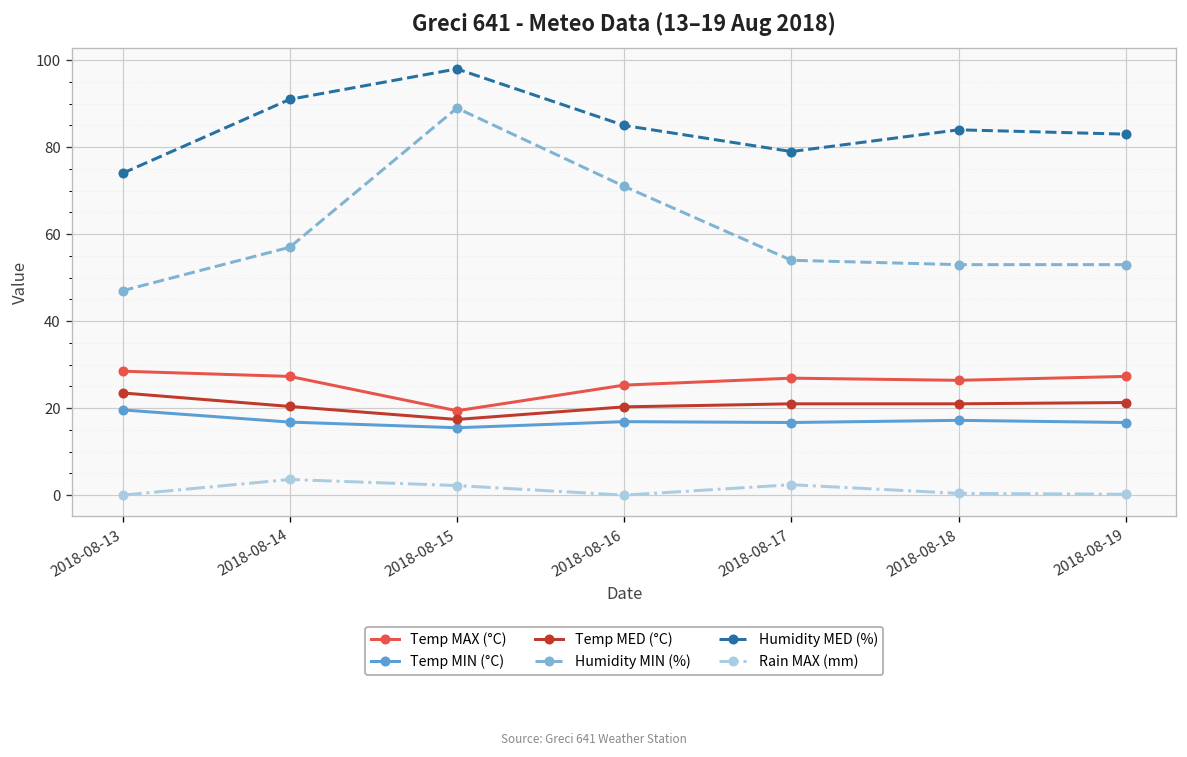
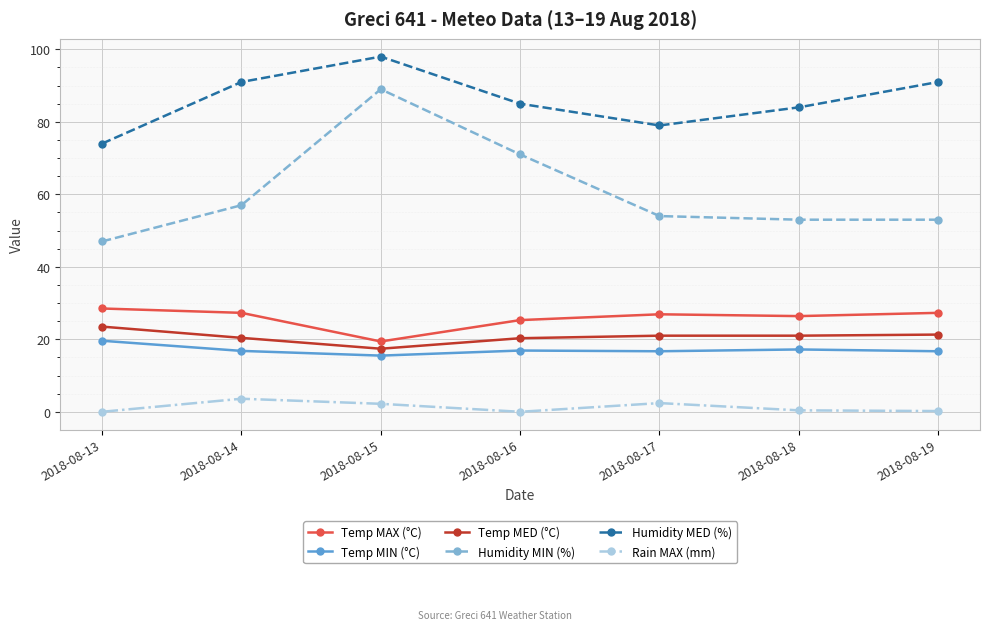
  {
    "Humidity MED (%)": {
      "2018-08-13": 74,
      "2018-08-14": 91,
      "2018-08-15": 98,
      "2018-08-16": 85,
      "2018-08-17": 79,
      "2018-08-18": 84,
-     "2018-08-19": 83
+     "2018-08-19": 91
    }
  }
